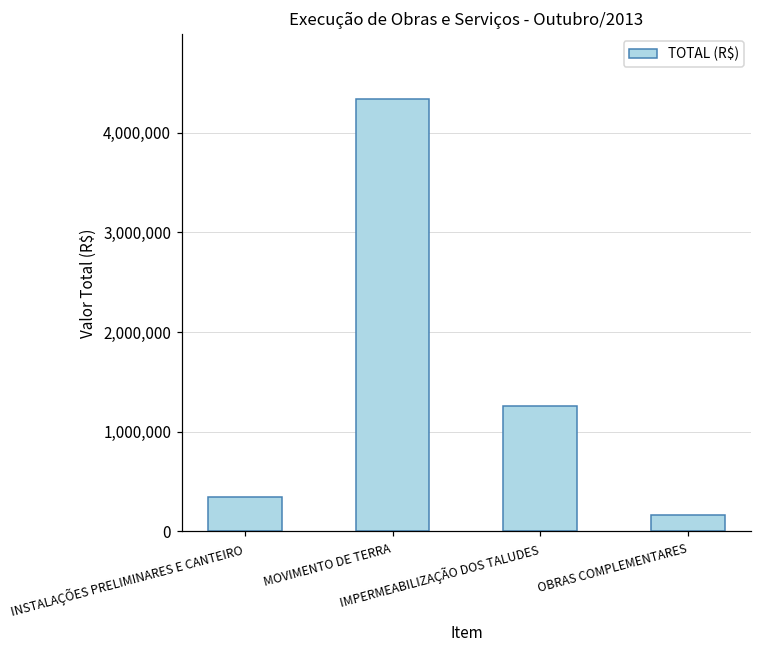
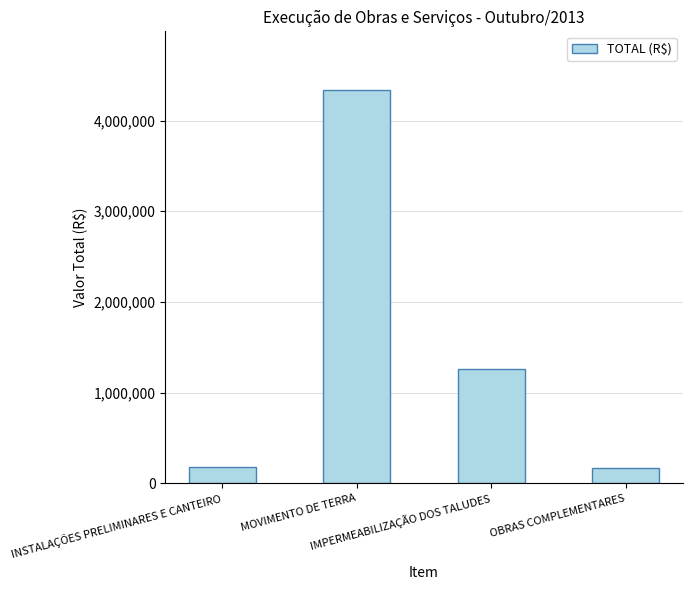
  {
-   "INSTALAÇÕES PRELIMINARES E CANTEIRO": "300,000",
+   "INSTALAÇÕES PRELIMINARES E CANTEIRO": "200,000",
    "MOVIMENTO DE TERRA": "4,300,000",
    "IMPERMEABILIZAÇÃO DOS TALUDES": "1,300,000",
    "OBRAS COMPLEMENTARES": "200,000"
  }
